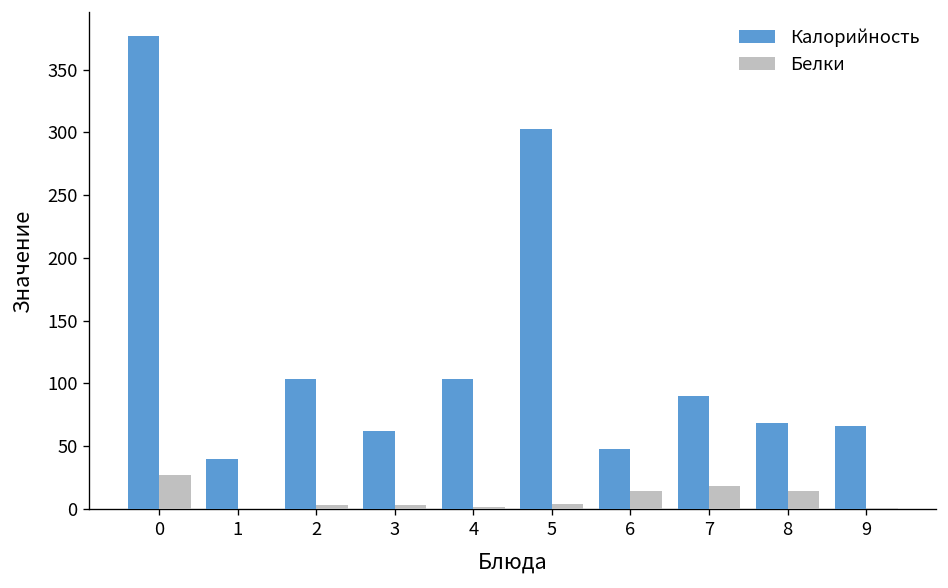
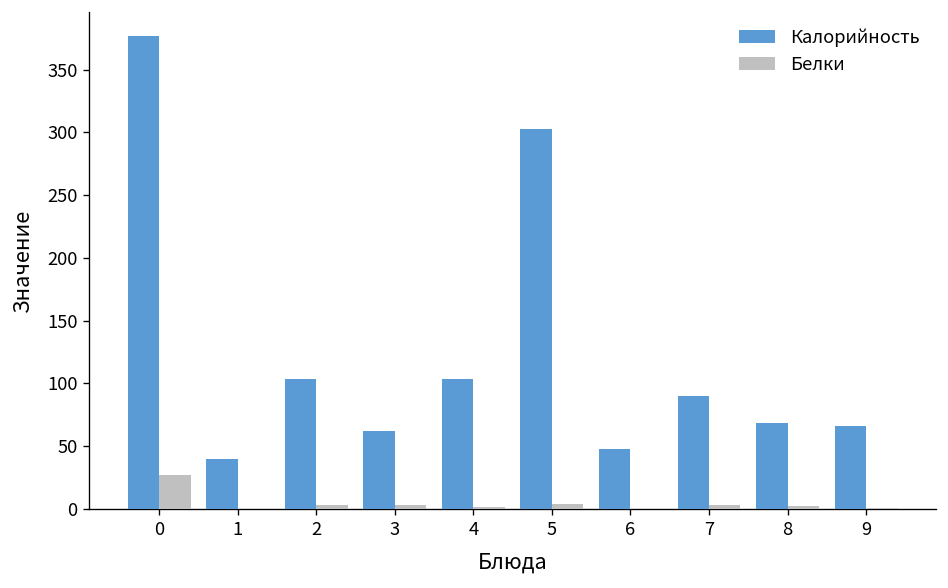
  {
    "Калорийность": {
      "0": 377,
      "1": 40,
      "2": 103,
      "3": 62,
      "4": 104,
      "5": 303,
      "6": 48,
      "7": 90,
      "8": 68,
      "9": 66
    },
    "Белки": {
      "0": 27,
      "2": 3,
      "3": 3,
      "5": 4,
-     "6": 15,
-     "7": 18,
-     "8": 14
+     "6": 0,
+     "7": 3,
+     "8": 2
    }
  }
